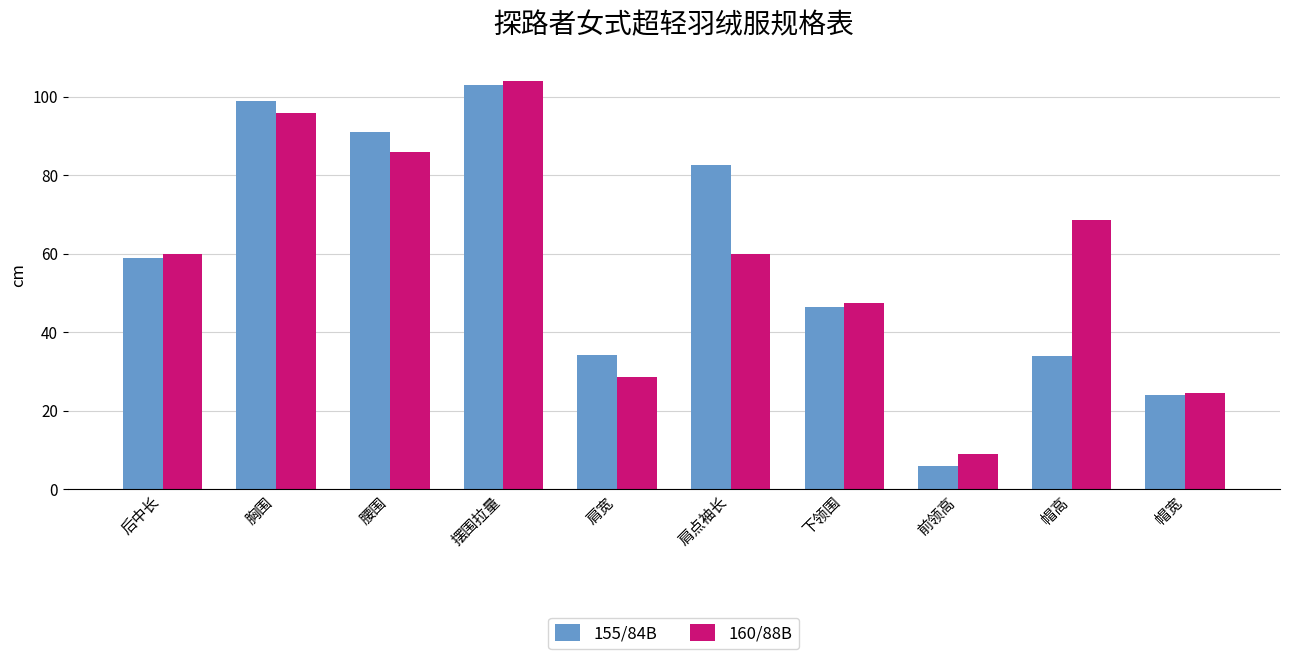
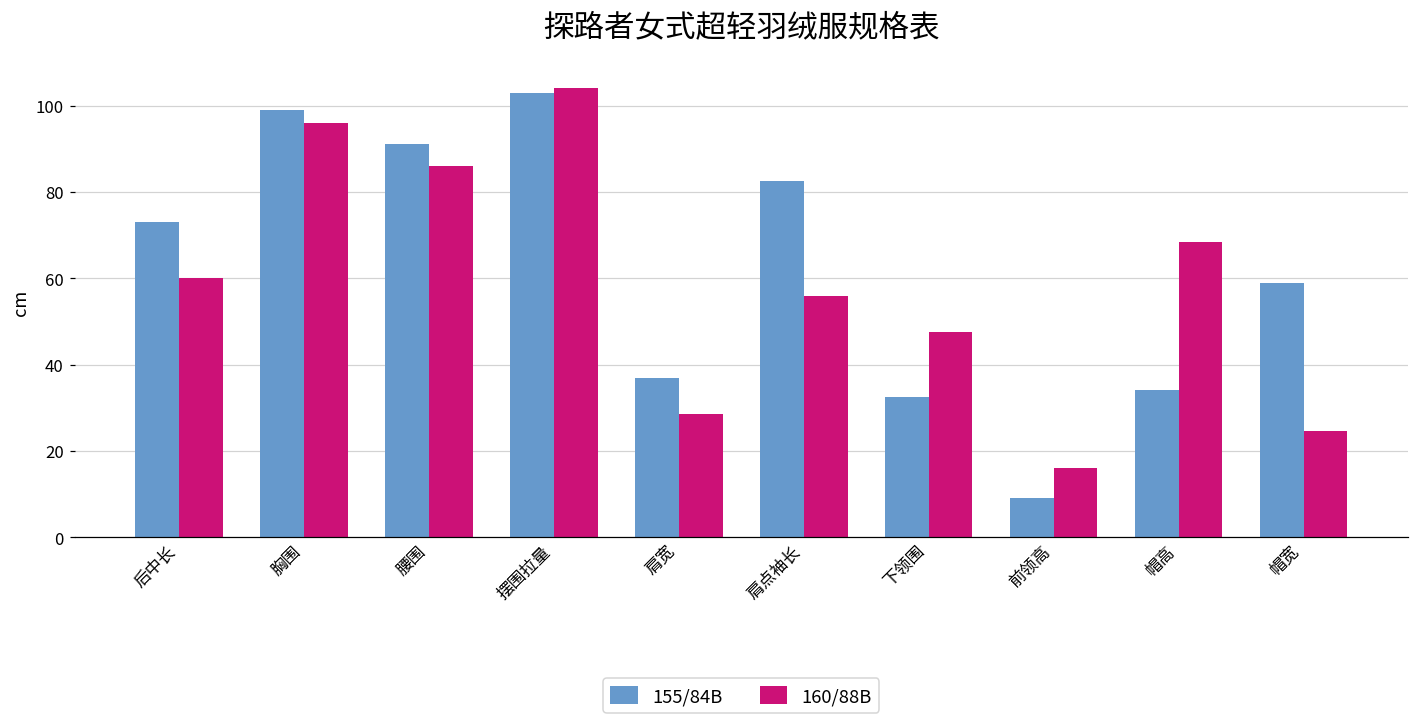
  {
    "155/84B": {
-     "后中长": 59,
+     "后中长": 73,
      "胸围": 99,
      "腰围": 91,
      "摆围拉量": 103,
-     "肩宽": 34,
+     "肩宽": 37,
      "肩点袖长": 83,
-     "下领围": 47,
-     "前领高": 6,
+     "下领围": 33,
+     "前领高": 9,
      "帽高": 34,
-     "帽宽": 24
+     "帽宽": 59
    },
    "160/88B": {
      "后中长": 60,
      "胸围": 96,
      "腰围": 86,
      "摆围拉量": 104,
      "肩宽": 29,
-     "肩点袖长": 60,
+     "肩点袖长": 56,
      "下领围": 48,
-     "前领高": 9,
+     "前领高": 16,
      "帽高": 69,
      "帽宽": 25
    }
  }
